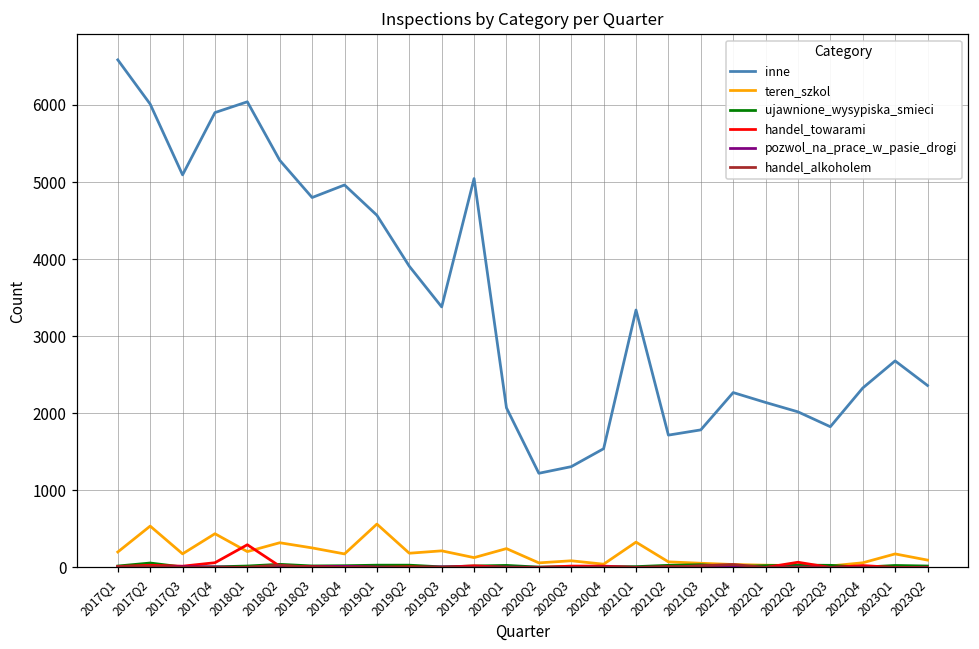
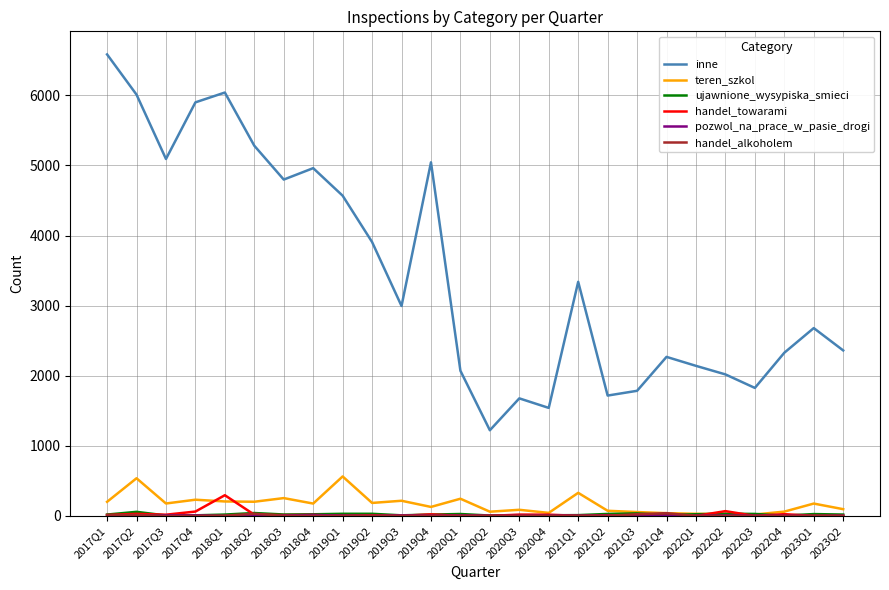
  {
    "inne": {
      "2017Q1": 6600,
      "2017Q2": 6000,
      "2017Q3": 5100,
      "2017Q4": 5900,
      "2018Q1": 6000,
      "2018Q2": 5300,
      "2018Q3": 4800,
      "2018Q4": 5000,
      "2019Q1": 4600,
      "2019Q2": 3900,
-     "2019Q3": 3400,
+     "2019Q3": 3000,
      "2019Q4": 5000,
      "2020Q1": 2100,
      "2020Q2": 1200,
-     "2020Q3": 1300,
+     "2020Q3": 1700,
      "2020Q4": 1500,
      "2021Q1": 3300,
      "2021Q2": 1700,
      "2021Q3": 1800,
      "2021Q4": 2300,
      "2022Q1": 2100,
      "2022Q2": 2000,
      "2022Q3": 1800,
      "2022Q4": 2300,
      "2023Q1": 2700,
      "2023Q2": 2400
    },
    "teren_szkol": {
      "2017Q1": 200,
      "2017Q2": 500,
      "2017Q3": 200,
-     "2017Q4": 400,
+     "2017Q4": 200,
      "2018Q1": 200,
-     "2018Q2": 300,
+     "2018Q2": 200,
      "2018Q3": 300,
      "2018Q4": 200,
      "2019Q1": 600,
      "2019Q2": 200,
      "2019Q3": 200,
      "2019Q4": 100,
      "2020Q1": 200,
      "2020Q2": 100,
      "2020Q3": 100,
      "2021Q1": 300,
      "2021Q2": 100,
      "2023Q1": 200,
      "2023Q2": 100
    },
    "handel_towarami": {
      "2017Q4": 100,
      "2018Q1": 300,
      "2022Q2": 100
    }
  }
